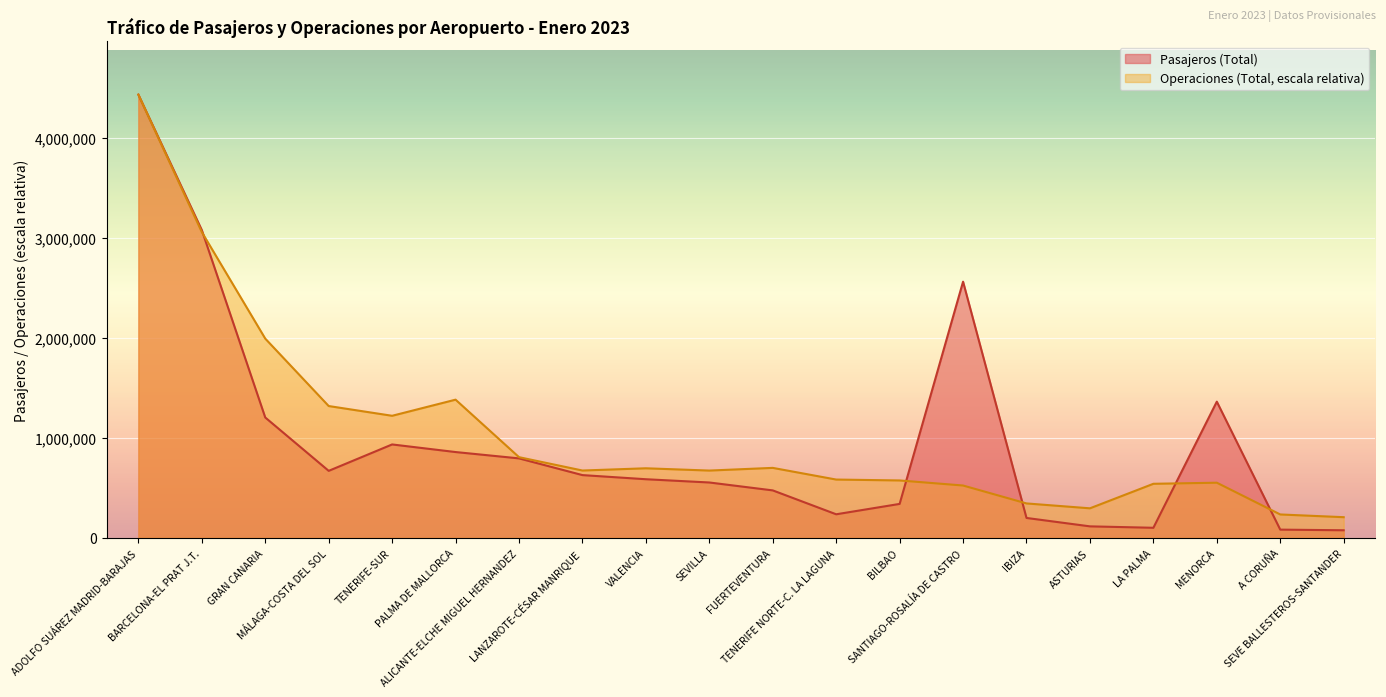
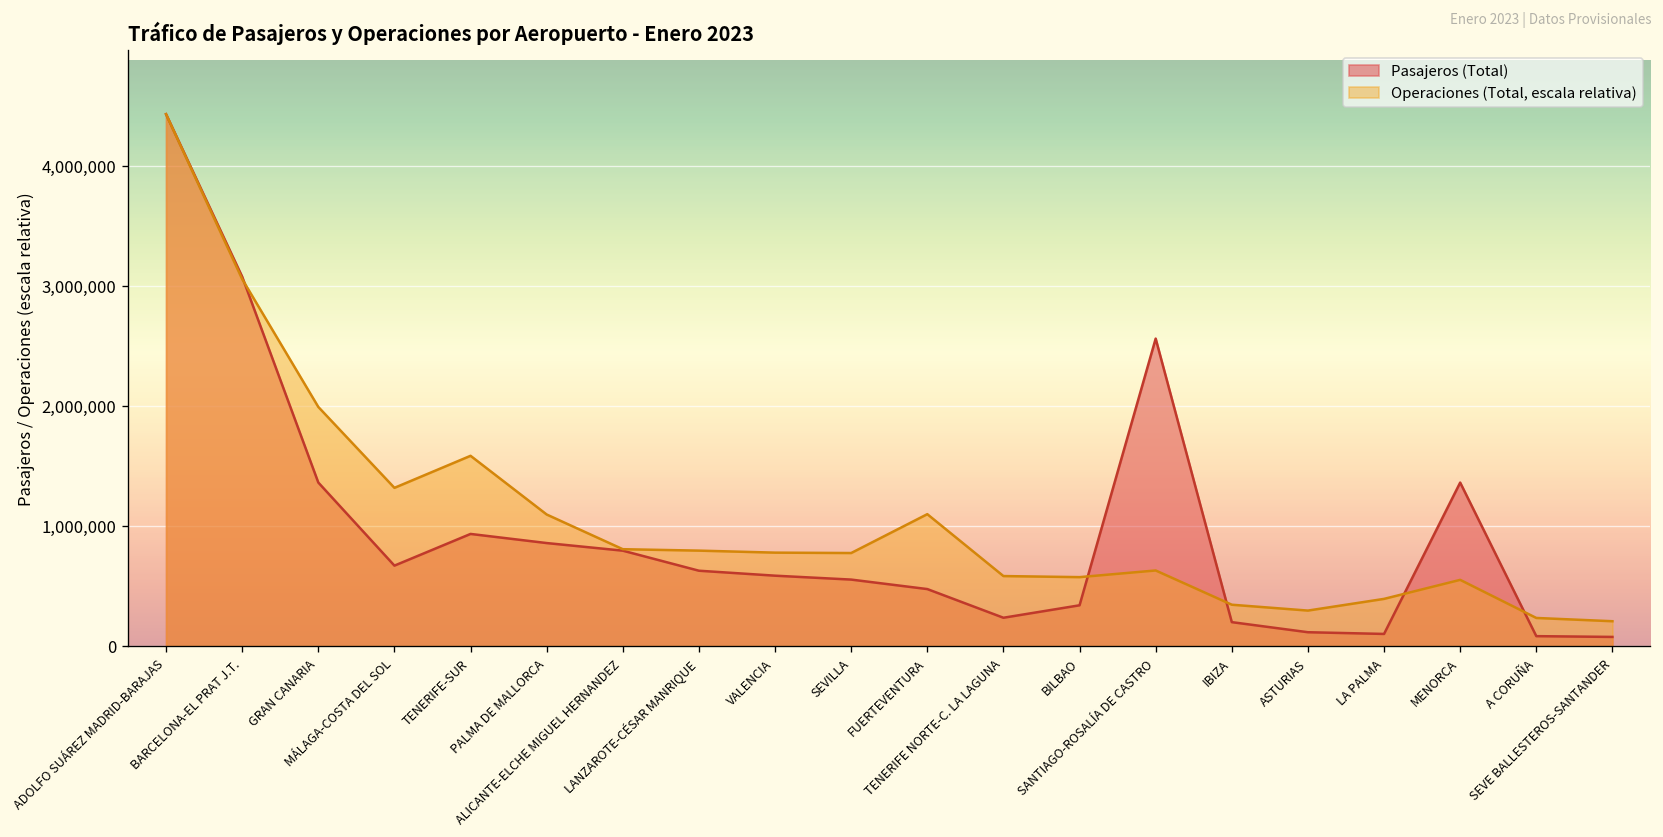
  {
    "Pasajeros (Total)": {
-     "GRAN CANARIA": "1,200,000",
+     "GRAN CANARIA": "1,400,000",
      "MÁLAGA-COSTA DEL SOL": "700,000",
      "TENERIFE-SUR": "900,000",
      "PALMA DE MALLORCA": "900,000",
      "LANZAROTE-CÉSAR MANRIQUE": "600,000",
      "VALENCIA": "600,000",
      "SEVILLA": "600,000",
      "FUERTEVENTURA": "500,000",
      "TENERIFE NORTE-C. LA LAGUNA": "200,000",
      "BILBAO": "300,000",
      "SANTIAGO-ROSALÍA DE CASTRO": "2,600,000",
      "IBIZA": "200,000",
      "ASTURIAS": "100,000",
      "LA PALMA": "100,000",
      "MENORCA": "1,400,000",
      "A CORUÑA": "100,000",
      "SEVE BALLESTEROS-SANTANDER": "100,000"
    },
    "Operaciones (Total, escala relativa)": {
      "GRAN CANARIA": "2,000,000",
      "MÁLAGA-COSTA DEL SOL": "1,300,000",
-     "TENERIFE-SUR": "1,200,000",
-     "PALMA DE MALLORCA": "1,400,000",
-     "LANZAROTE-CÉSAR MANRIQUE": "700,000",
-     "VALENCIA": "700,000",
-     "SEVILLA": "700,000",
-     "FUERTEVENTURA": "700,000",
+     "TENERIFE-SUR": "1,600,000",
+     "PALMA DE MALLORCA": "1,100,000",
+     "LANZAROTE-CÉSAR MANRIQUE": "800,000",
+     "VALENCIA": "800,000",
+     "SEVILLA": "800,000",
+     "FUERTEVENTURA": "1,100,000",
      "TENERIFE NORTE-C. LA LAGUNA": "600,000",
      "BILBAO": "600,000",
-     "SANTIAGO-ROSALÍA DE CASTRO": "500,000",
+     "SANTIAGO-ROSALÍA DE CASTRO": "600,000",
      "IBIZA": "300,000",
      "ASTURIAS": "300,000",
-     "LA PALMA": "500,000",
+     "LA PALMA": "400,000",
      "MENORCA": "600,000",
      "A CORUÑA": "200,000",
      "SEVE BALLESTEROS-SANTANDER": "200,000"
    }
  }
